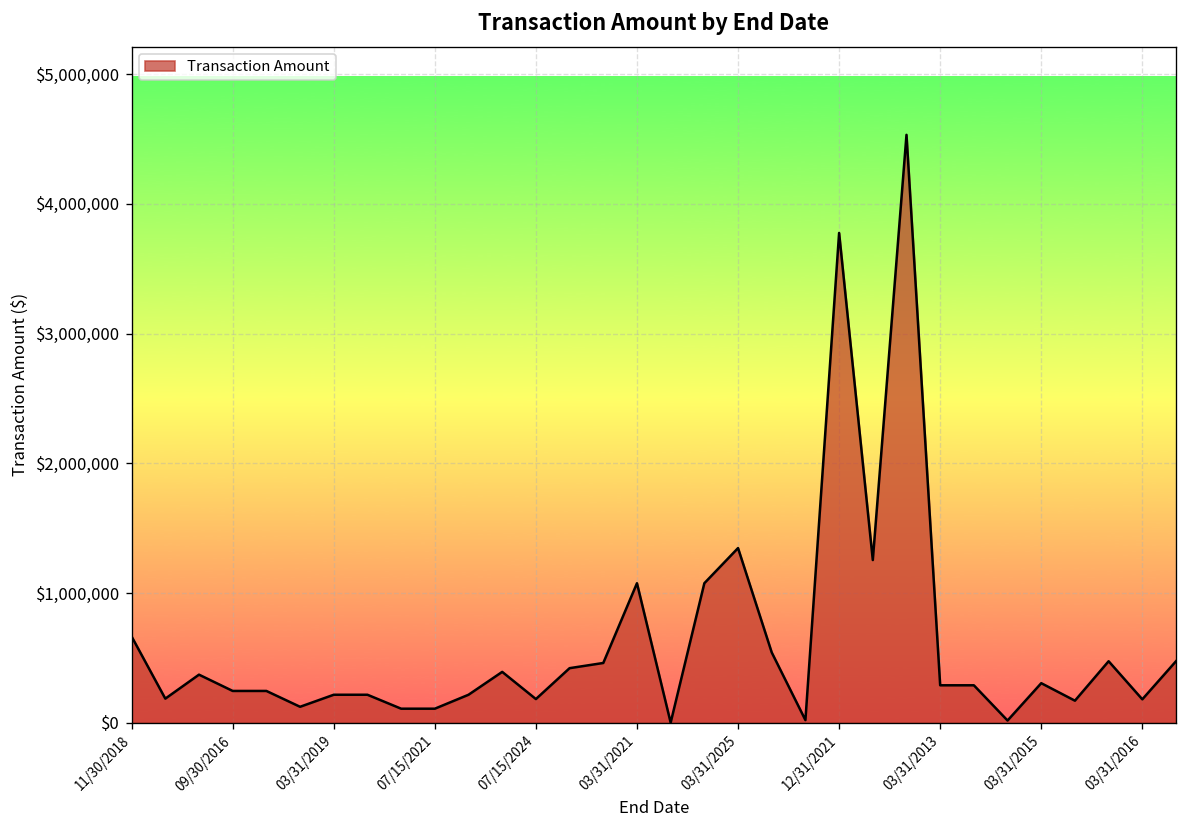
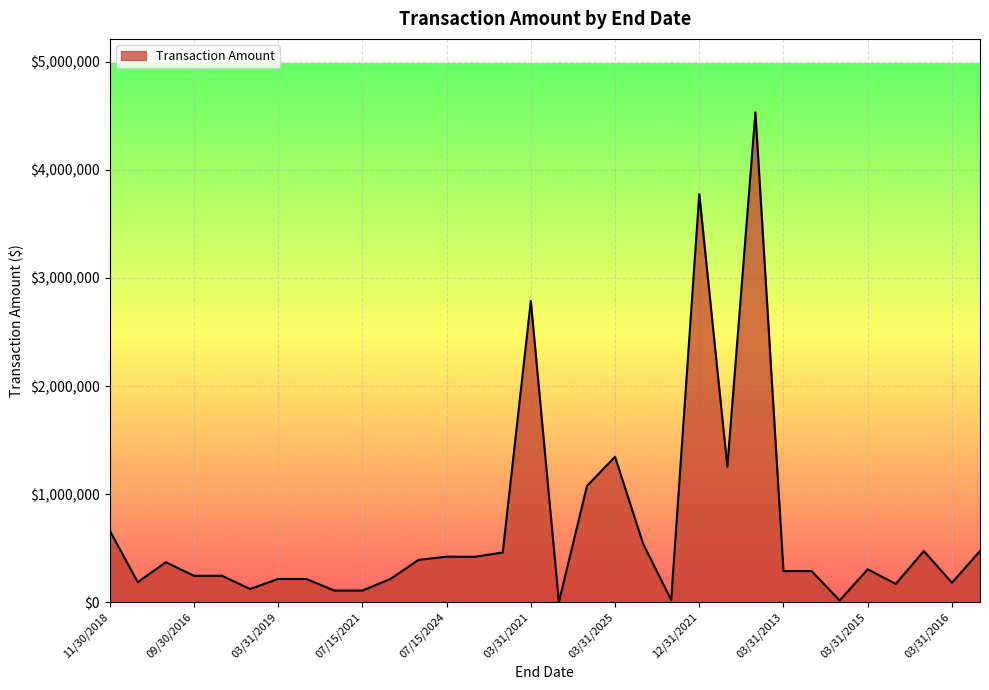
  {
    "11/30/2018": "$660,000",
    "09/30/2016": "$240,000",
-   "07/15/2024": "$180,000",
-   "03/31/2021": "$1,080,000",
+   "07/15/2024": "$420,000",
+   "03/31/2021": "$2,790,000",
    "03/31/2025": "$1,350,000",
    "12/31/2021": "$3,780,000"
  }
